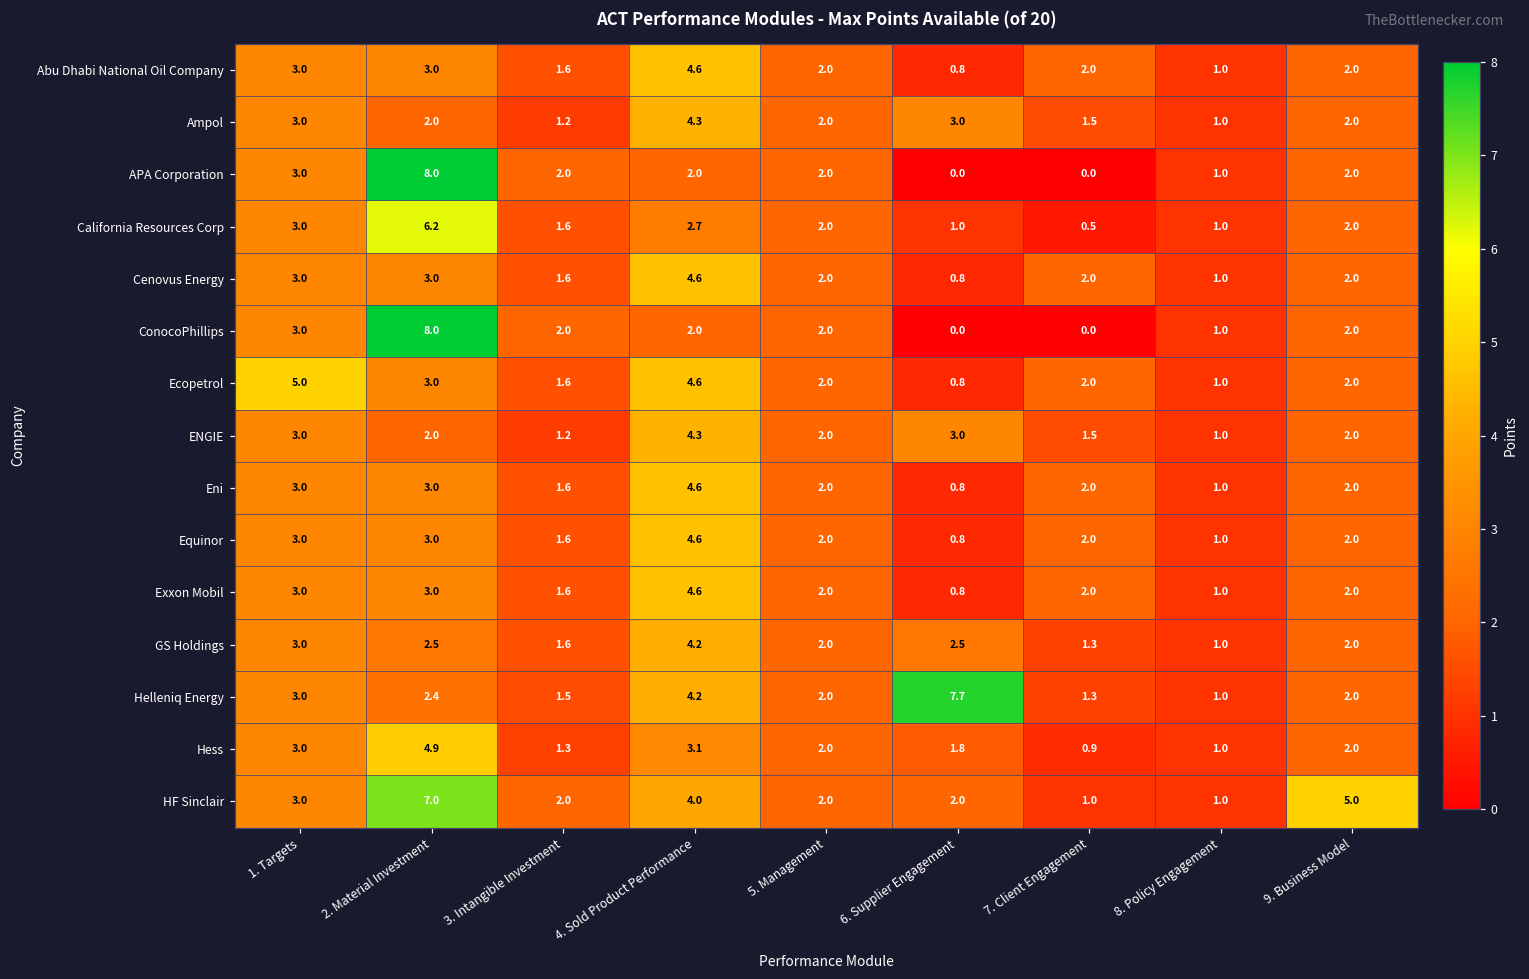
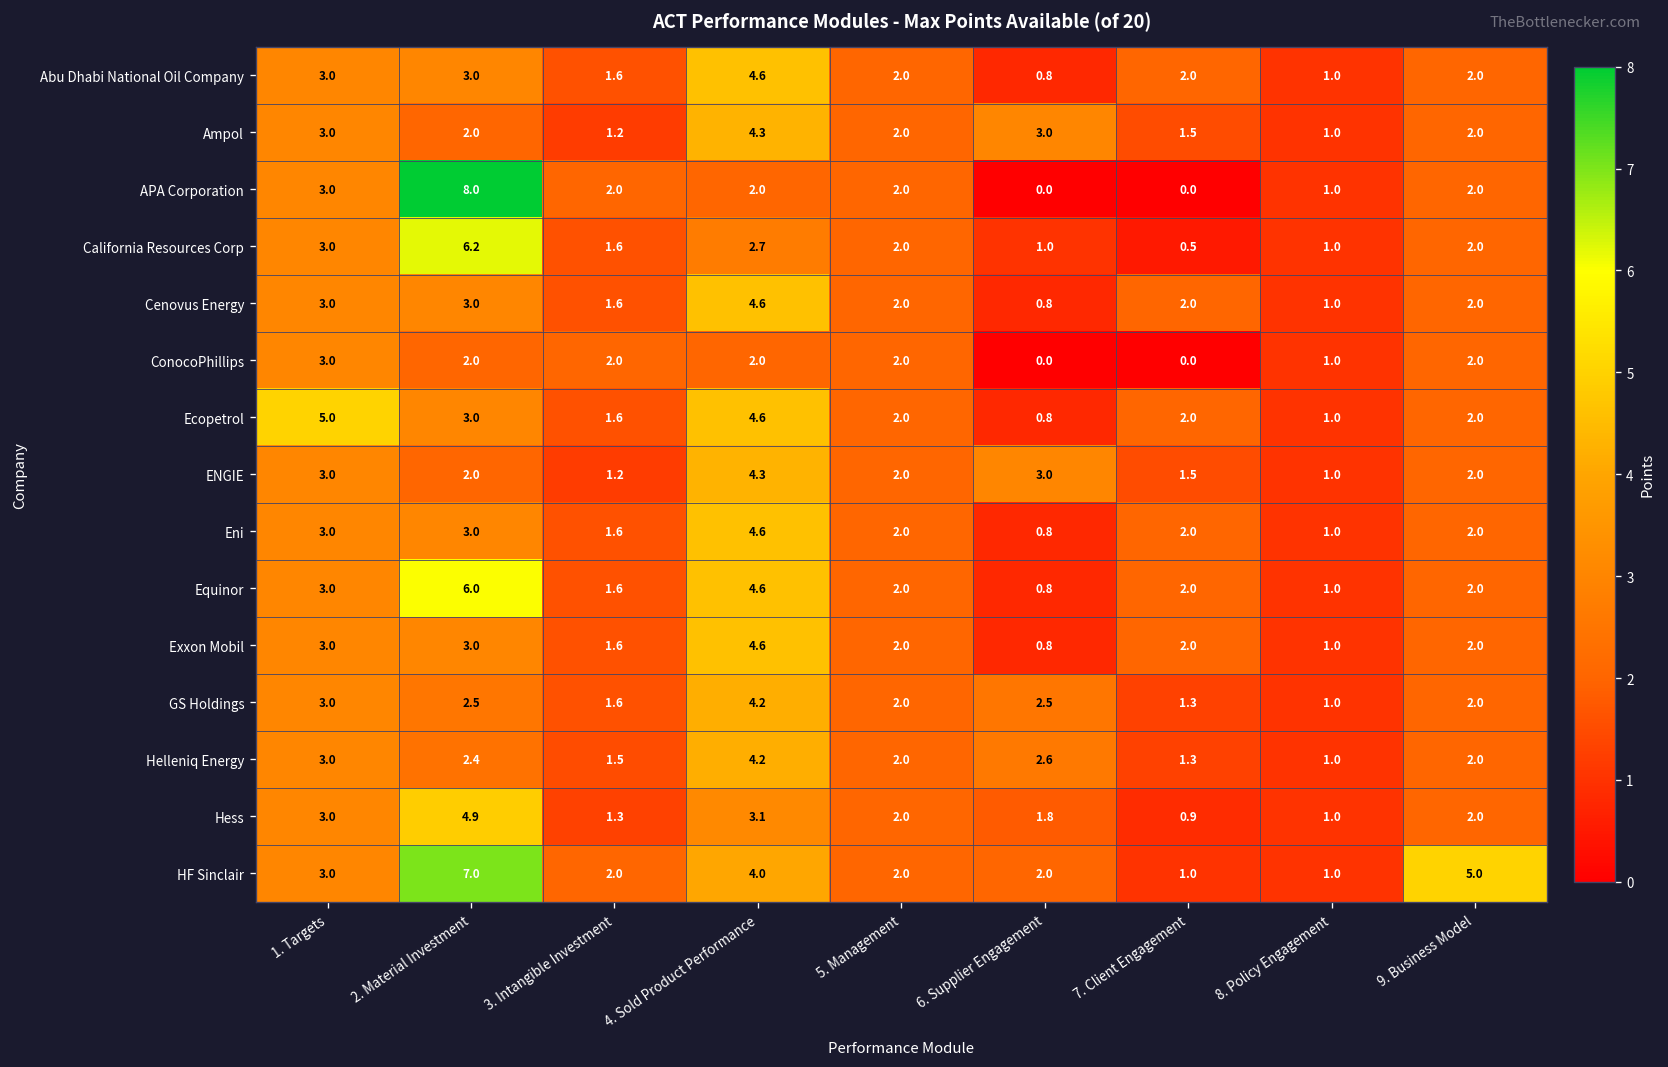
  {
    "Abu Dhabi National Oil Company": {
      "1. Targets": 3.0,
      "2. Material Investment": 3.0,
      "3. Intangible Investment": 1.6,
      "4. Sold Product Performance": 4.6,
      "5. Management": 2.0,
      "6. Supplier Engagement": 0.8,
      "7. Client Engagement": 2.0,
      "8. Policy Engagement": 1.0,
      "9. Business Model": 2.0
    },
    "Ampol": {
      "1. Targets": 3.0,
      "2. Material Investment": 2.0,
      "3. Intangible Investment": 1.2,
      "4. Sold Product Performance": 4.3,
      "5. Management": 2.0,
      "6. Supplier Engagement": 3.0,
      "7. Client Engagement": 1.5,
      "8. Policy Engagement": 1.0,
      "9. Business Model": 2.0
    },
    "APA Corporation": {
      "1. Targets": 3.0,
      "2. Material Investment": 8.0,
      "3. Intangible Investment": 2.0,
      "4. Sold Product Performance": 2.0,
      "5. Management": 2.0,
      "6. Supplier Engagement": 0.0,
      "7. Client Engagement": 0.0,
      "8. Policy Engagement": 1.0,
      "9. Business Model": 2.0
    },
    "California Resources Corp": {
      "1. Targets": 3.0,
      "2. Material Investment": 6.2,
      "3. Intangible Investment": 1.6,
      "4. Sold Product Performance": 2.7,
      "5. Management": 2.0,
      "6. Supplier Engagement": 1.0,
      "7. Client Engagement": 0.5,
      "8. Policy Engagement": 1.0,
      "9. Business Model": 2.0
    },
    "Cenovus Energy": {
      "1. Targets": 3.0,
      "2. Material Investment": 3.0,
      "3. Intangible Investment": 1.6,
      "4. Sold Product Performance": 4.6,
      "5. Management": 2.0,
      "6. Supplier Engagement": 0.8,
      "7. Client Engagement": 2.0,
      "8. Policy Engagement": 1.0,
      "9. Business Model": 2.0
    },
    "ConocoPhillips": {
      "1. Targets": 3.0,
-     "2. Material Investment": 8.0,
+     "2. Material Investment": 2.0,
      "3. Intangible Investment": 2.0,
      "4. Sold Product Performance": 2.0,
      "5. Management": 2.0,
      "6. Supplier Engagement": 0.0,
      "7. Client Engagement": 0.0,
      "8. Policy Engagement": 1.0,
      "9. Business Model": 2.0
    },
    "Ecopetrol": {
      "1. Targets": 5.0,
      "2. Material Investment": 3.0,
      "3. Intangible Investment": 1.6,
      "4. Sold Product Performance": 4.6,
      "5. Management": 2.0,
      "6. Supplier Engagement": 0.8,
      "7. Client Engagement": 2.0,
      "8. Policy Engagement": 1.0,
      "9. Business Model": 2.0
    },
    "ENGIE": {
      "1. Targets": 3.0,
      "2. Material Investment": 2.0,
      "3. Intangible Investment": 1.2,
      "4. Sold Product Performance": 4.3,
      "5. Management": 2.0,
      "6. Supplier Engagement": 3.0,
      "7. Client Engagement": 1.5,
      "8. Policy Engagement": 1.0,
      "9. Business Model": 2.0
    },
    "Eni": {
      "1. Targets": 3.0,
      "2. Material Investment": 3.0,
      "3. Intangible Investment": 1.6,
      "4. Sold Product Performance": 4.6,
      "5. Management": 2.0,
      "6. Supplier Engagement": 0.8,
      "7. Client Engagement": 2.0,
      "8. Policy Engagement": 1.0,
      "9. Business Model": 2.0
    },
    "Equinor": {
      "1. Targets": 3.0,
-     "2. Material Investment": 3.0,
+     "2. Material Investment": 6.0,
      "3. Intangible Investment": 1.6,
      "4. Sold Product Performance": 4.6,
      "5. Management": 2.0,
      "6. Supplier Engagement": 0.8,
      "7. Client Engagement": 2.0,
      "8. Policy Engagement": 1.0,
      "9. Business Model": 2.0
    },
    "Exxon Mobil": {
      "1. Targets": 3.0,
      "2. Material Investment": 3.0,
      "3. Intangible Investment": 1.6,
      "4. Sold Product Performance": 4.6,
      "5. Management": 2.0,
      "6. Supplier Engagement": 0.8,
      "7. Client Engagement": 2.0,
      "8. Policy Engagement": 1.0,
      "9. Business Model": 2.0
    },
    "GS Holdings": {
      "1. Targets": 3.0,
      "2. Material Investment": 2.5,
      "3. Intangible Investment": 1.6,
      "4. Sold Product Performance": 4.2,
      "5. Management": 2.0,
      "6. Supplier Engagement": 2.5,
      "7. Client Engagement": 1.3,
      "8. Policy Engagement": 1.0,
      "9. Business Model": 2.0
    },
    "Helleniq Energy": {
      "1. Targets": 3.0,
      "2. Material Investment": 2.4,
      "3. Intangible Investment": 1.5,
      "4. Sold Product Performance": 4.2,
      "5. Management": 2.0,
-     "6. Supplier Engagement": 7.7,
+     "6. Supplier Engagement": 2.6,
      "7. Client Engagement": 1.3,
      "8. Policy Engagement": 1.0,
      "9. Business Model": 2.0
    },
    "Hess": {
      "1. Targets": 3.0,
      "2. Material Investment": 4.9,
      "3. Intangible Investment": 1.3,
      "4. Sold Product Performance": 3.1,
      "5. Management": 2.0,
      "6. Supplier Engagement": 1.8,
      "7. Client Engagement": 0.9,
      "8. Policy Engagement": 1.0,
      "9. Business Model": 2.0
    },
    "HF Sinclair": {
      "1. Targets": 3.0,
      "2. Material Investment": 7.0,
      "3. Intangible Investment": 2.0,
      "4. Sold Product Performance": 4.0,
      "5. Management": 2.0,
      "6. Supplier Engagement": 2.0,
      "7. Client Engagement": 1.0,
      "8. Policy Engagement": 1.0,
      "9. Business Model": 5.0
    }
  }
